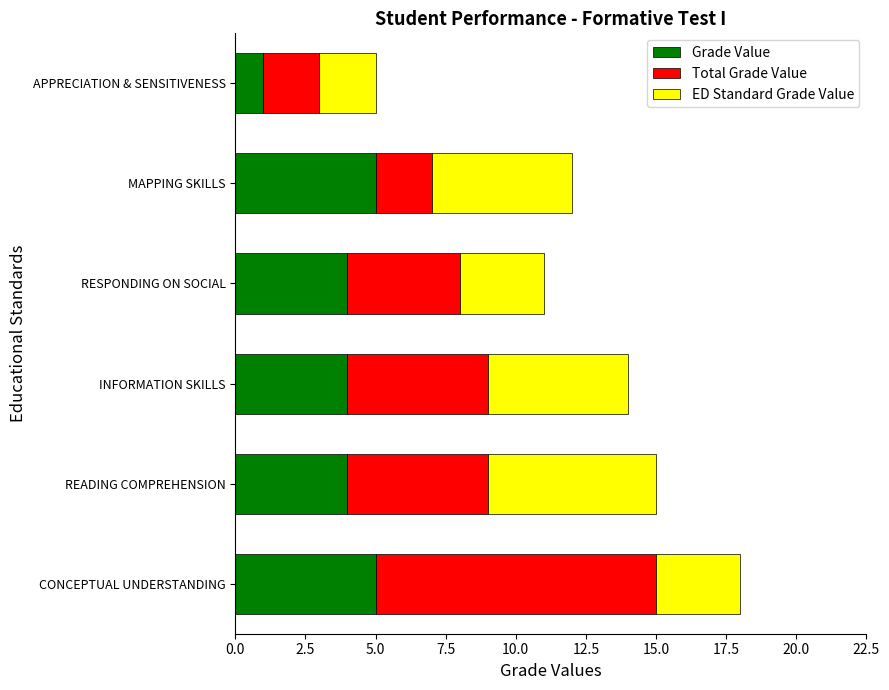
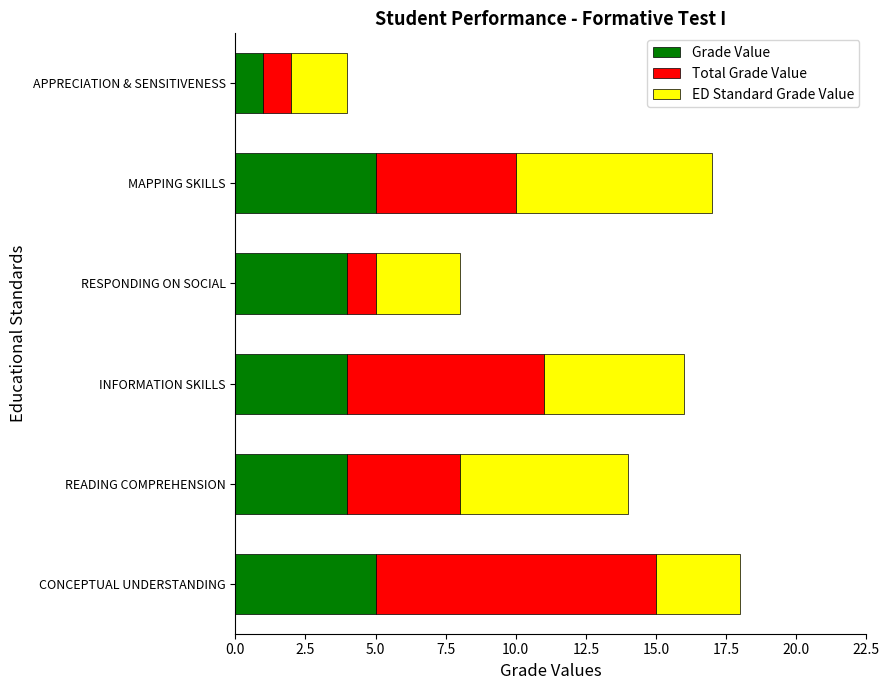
  {
    "Grade Value": {
      "APPRECIATION & SENSITIVENESS": 1,
      "MAPPING SKILLS": 5,
      "RESPONDING ON SOCIAL": 4,
      "INFORMATION SKILLS": 4,
      "READING COMPREHENSION": 4,
      "CONCEPTUAL UNDERSTANDING": 5
    },
    "Total Grade Value": {
-     "APPRECIATION & SENSITIVENESS": 2,
-     "MAPPING SKILLS": 2,
-     "RESPONDING ON SOCIAL": 4,
-     "INFORMATION SKILLS": 5,
-     "READING COMPREHENSION": 5,
+     "APPRECIATION & SENSITIVENESS": 1,
+     "MAPPING SKILLS": 5,
+     "RESPONDING ON SOCIAL": 1,
+     "INFORMATION SKILLS": 7,
+     "READING COMPREHENSION": 4,
      "CONCEPTUAL UNDERSTANDING": 10
    },
    "ED Standard Grade Value": {
      "APPRECIATION & SENSITIVENESS": 2,
-     "MAPPING SKILLS": 5,
+     "MAPPING SKILLS": 7,
      "RESPONDING ON SOCIAL": 3,
      "INFORMATION SKILLS": 5,
      "READING COMPREHENSION": 6,
      "CONCEPTUAL UNDERSTANDING": 3
    }
  }
